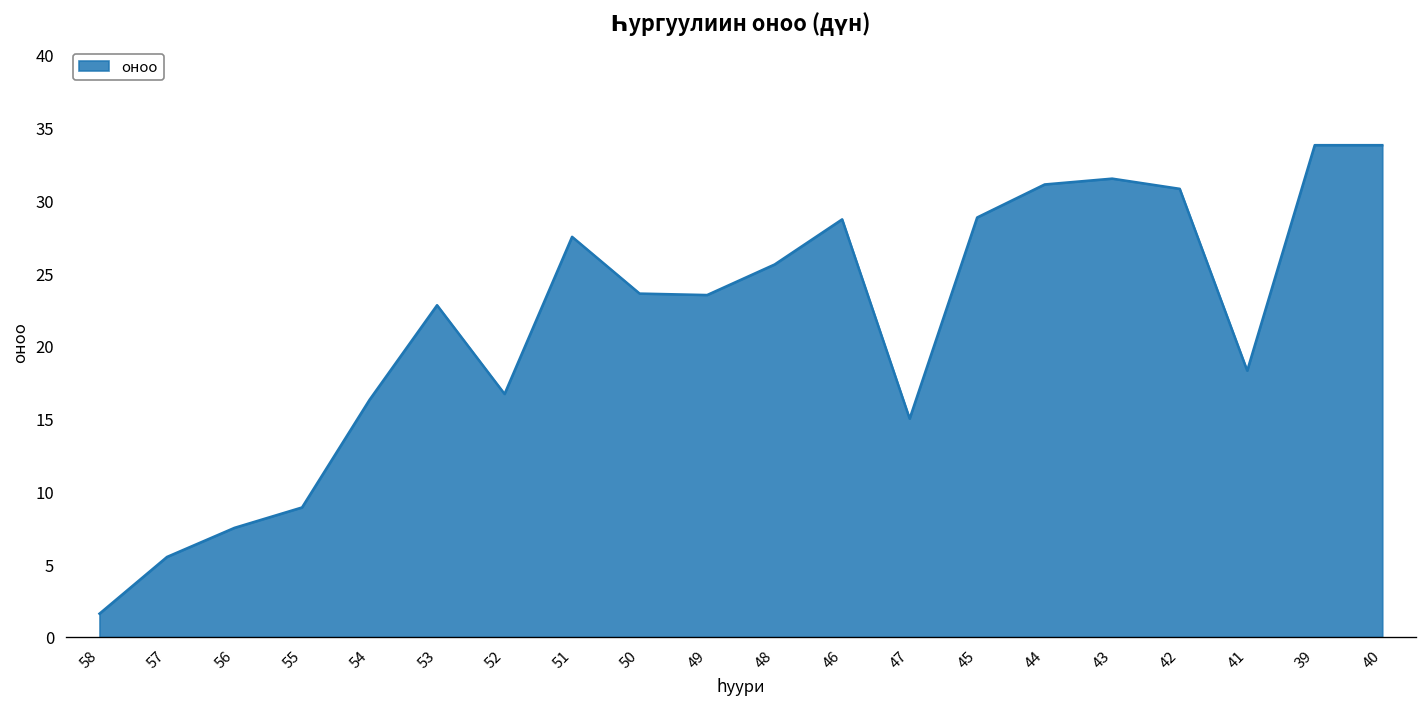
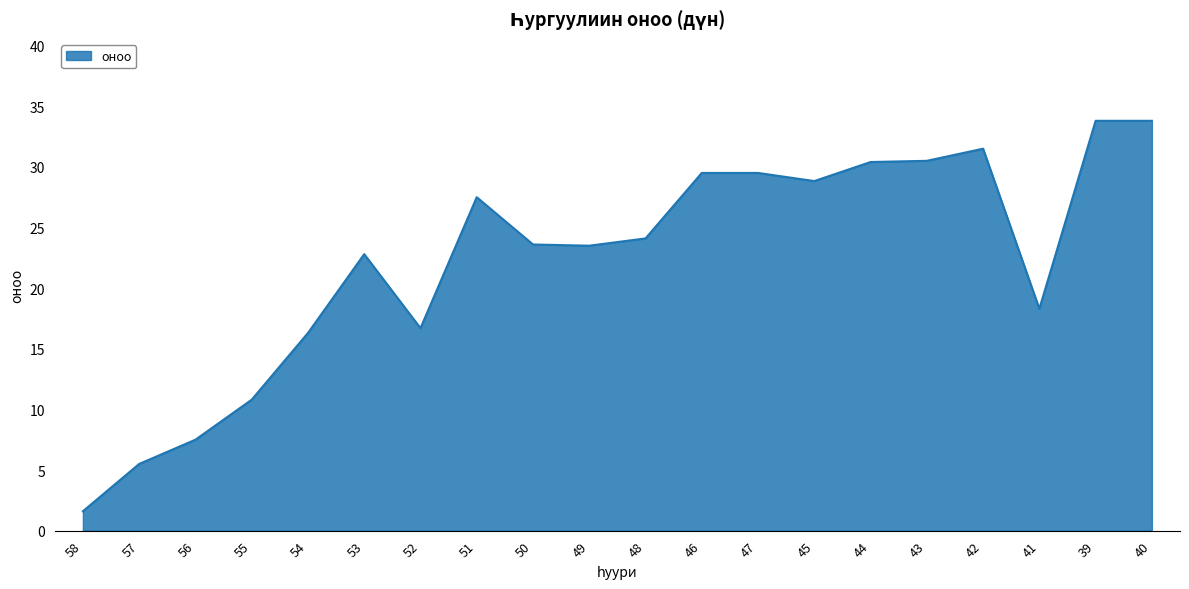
  {
    "58": 1.6,
    "57": 5.5,
    "56": 7.5,
-   "55": 8.9,
+   "55": 10.8,
    "54": 16.3,
    "53": 22.8,
    "52": 16.7,
    "51": 27.5,
    "50": 23.6,
    "49": 23.5,
-   "48": 25.6,
-   "46": 28.7,
-   "47": 15.0,
+   "48": 24.1,
+   "46": 29.5,
+   "47": 29.5,
    "45": 28.8,
-   "44": 31.1,
-   "43": 31.5,
-   "42": 30.8,
+   "44": 30.4,
+   "43": 30.5,
+   "42": 31.5,
    "41": 18.3,
    "39": 33.8,
    "40": 33.8
  }
